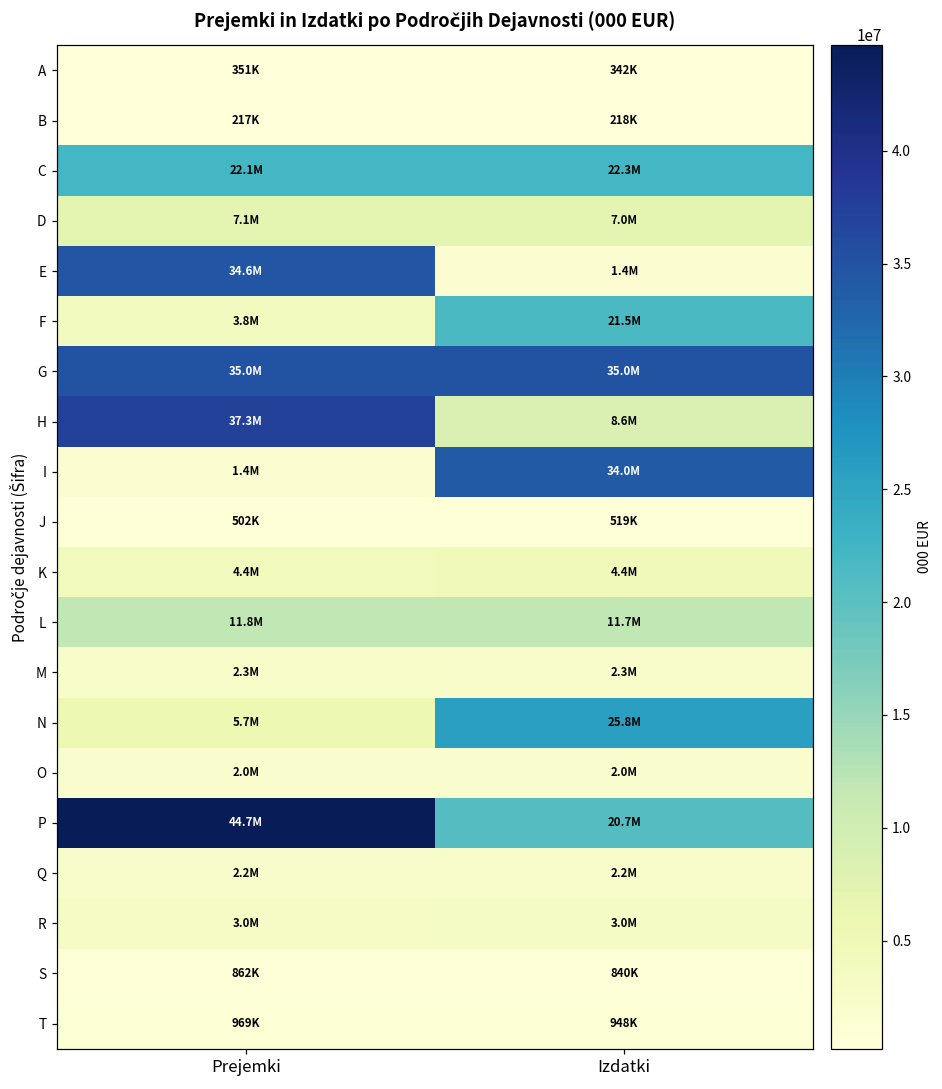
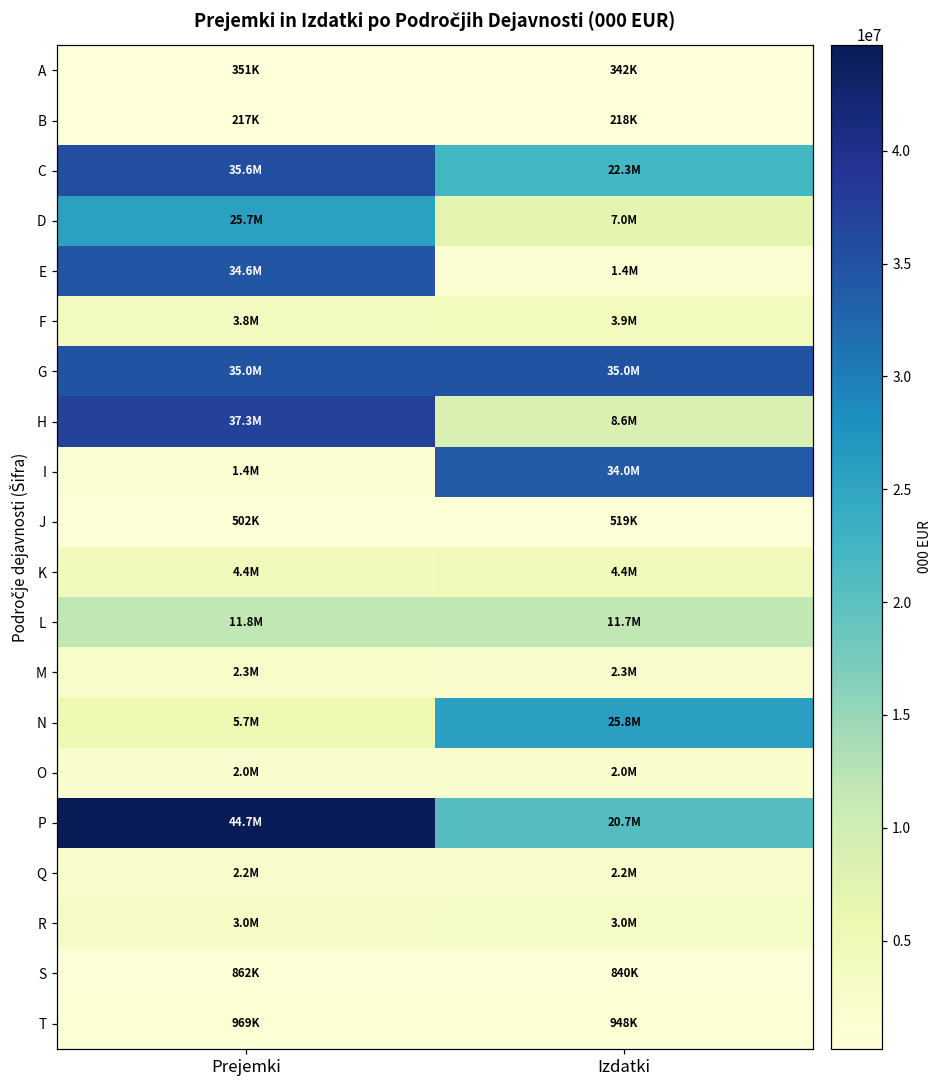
  {
    "A": {
      "Prejemki": "351K",
      "Izdatki": "342K"
    },
    "B": {
      "Prejemki": "217K",
      "Izdatki": "218K"
    },
    "C": {
-     "Prejemki": "22.1M",
+     "Prejemki": "35.6M",
      "Izdatki": "22.3M"
    },
    "D": {
-     "Prejemki": "7.1M",
+     "Prejemki": "25.7M",
      "Izdatki": "7.0M"
    },
    "E": {
      "Prejemki": "34.6M",
      "Izdatki": "1.4M"
    },
    "F": {
      "Prejemki": "3.8M",
-     "Izdatki": "21.5M"
+     "Izdatki": "3.9M"
    },
    "G": {
      "Prejemki": "35.0M",
      "Izdatki": "35.0M"
    },
    "H": {
      "Prejemki": "37.3M",
      "Izdatki": "8.6M"
    },
    "I": {
      "Prejemki": "1.4M",
      "Izdatki": "34.0M"
    },
    "J": {
      "Prejemki": "502K",
      "Izdatki": "519K"
    },
    "K": {
      "Prejemki": "4.4M",
      "Izdatki": "4.4M"
    },
    "L": {
      "Prejemki": "11.8M",
      "Izdatki": "11.7M"
    },
    "M": {
      "Prejemki": "2.3M",
      "Izdatki": "2.3M"
    },
    "N": {
      "Prejemki": "5.7M",
      "Izdatki": "25.8M"
    },
    "O": {
      "Prejemki": "2.0M",
      "Izdatki": "2.0M"
    },
    "P": {
      "Prejemki": "44.7M",
      "Izdatki": "20.7M"
    },
    "Q": {
      "Prejemki": "2.2M",
      "Izdatki": "2.2M"
    },
    "R": {
      "Prejemki": "3.0M",
      "Izdatki": "3.0M"
    },
    "S": {
      "Prejemki": "862K",
      "Izdatki": "840K"
    },
    "T": {
      "Prejemki": "969K",
      "Izdatki": "948K"
    }
  }
